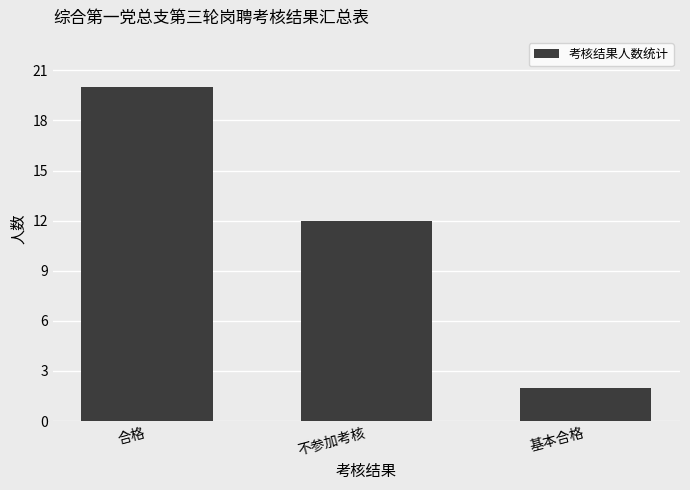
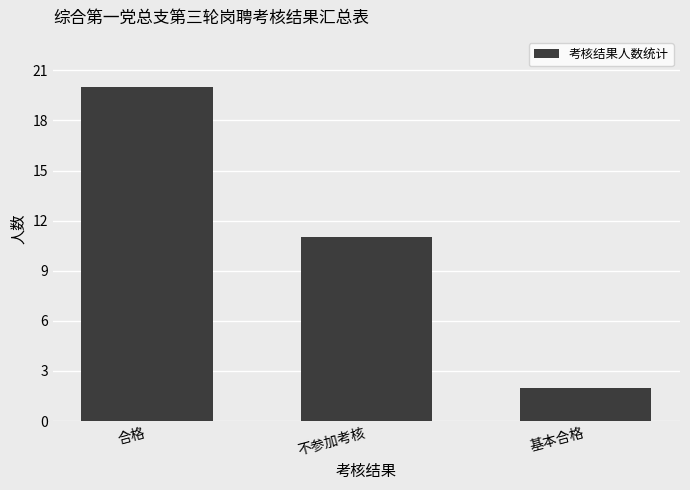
  {
    "合格": 20,
-   "不参加考核": 12,
+   "不参加考核": 11,
    "基本合格": 2
  }
